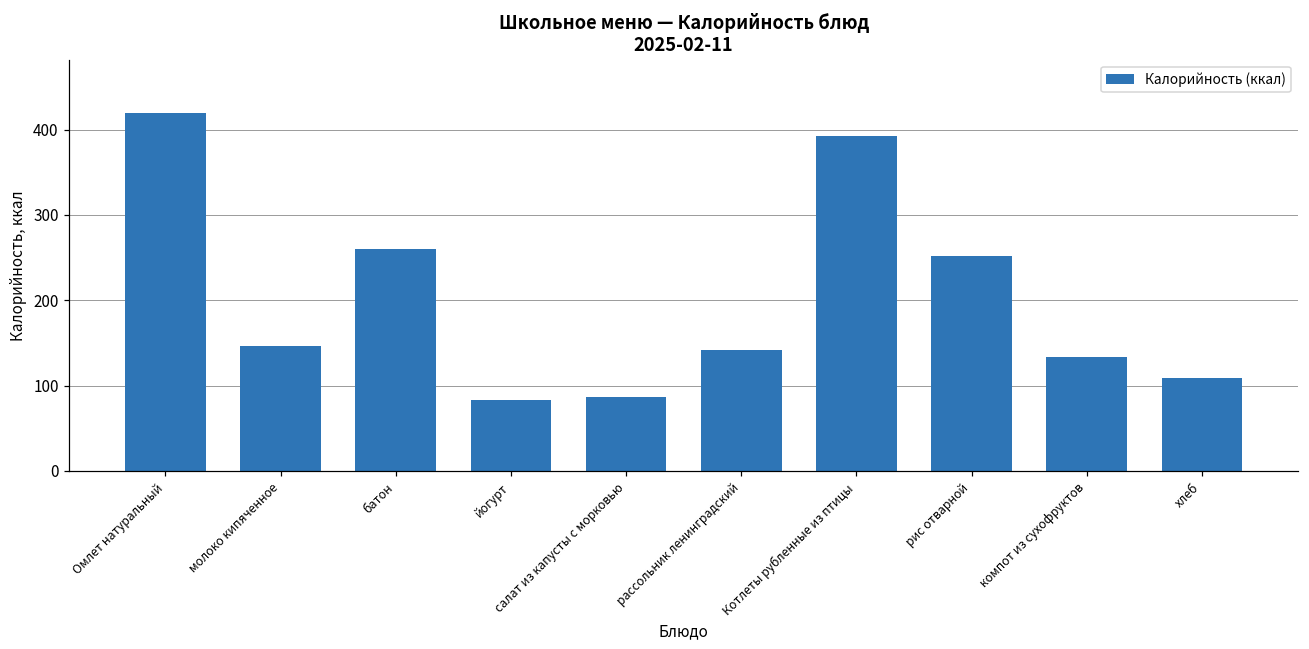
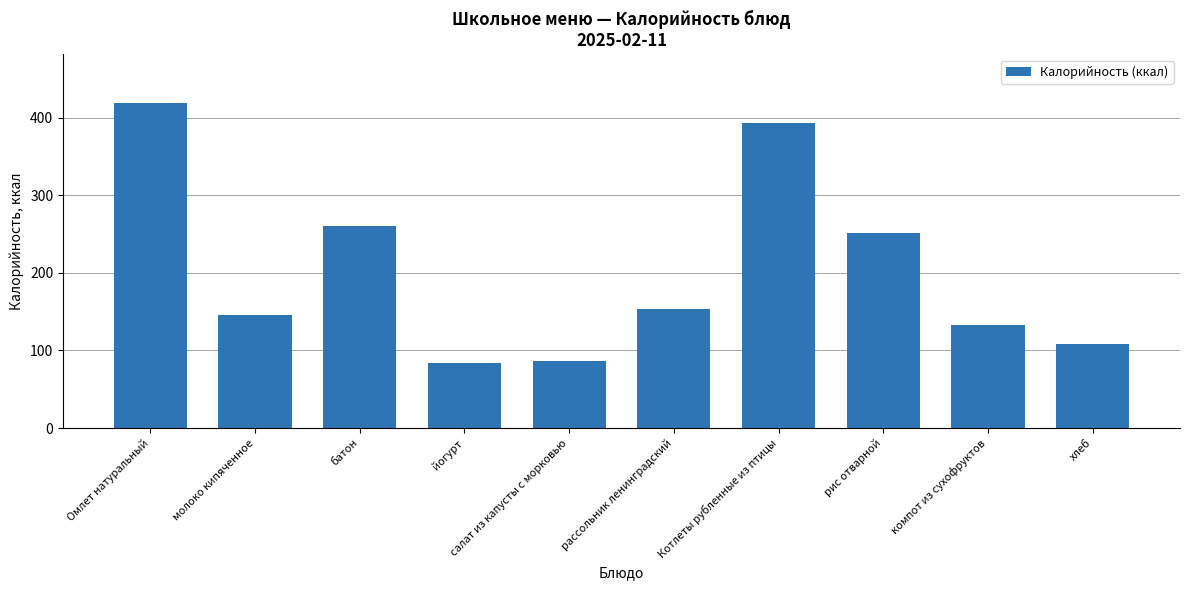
  {
    "Омлет натуральный": 420,
    "молоко кипяченное": 150,
    "батон": 260,
    "йогурт": 80,
    "салат из капусты с морковью": 90,
-   "рассольник ленинградский": 140,
+   "рассольник ленинградский": 150,
    "Котлеты рубленные из птицы": 390,
    "рис отварной": 250,
    "компот из сухофруктов": 130,
    "хлеб": 110
  }
